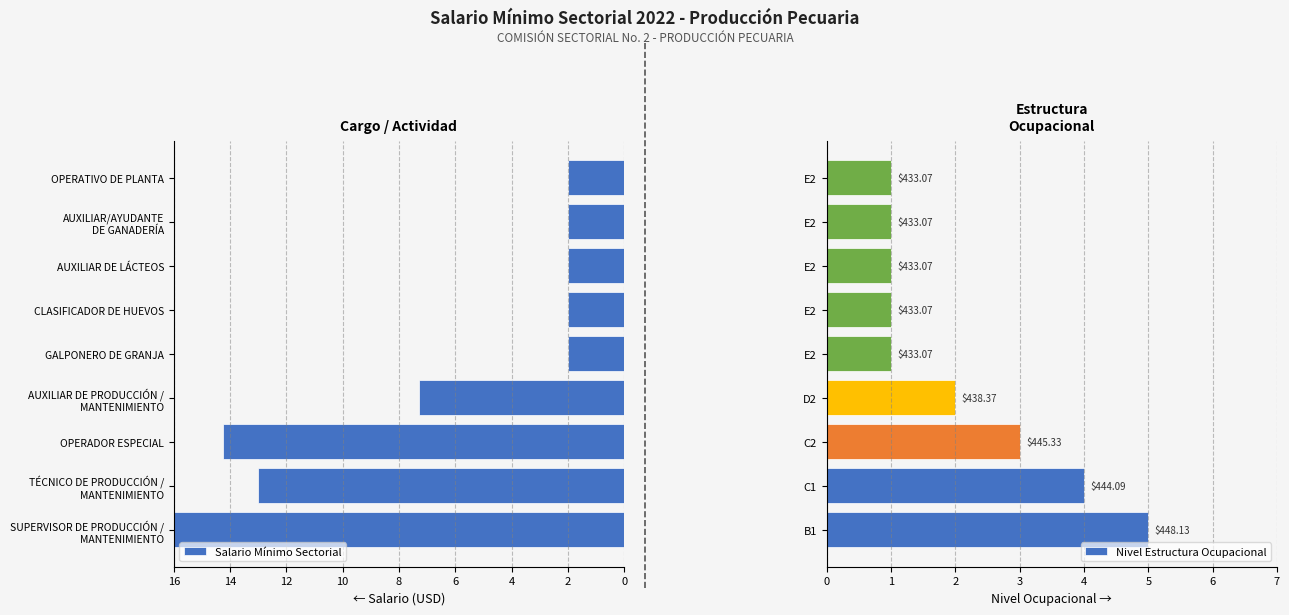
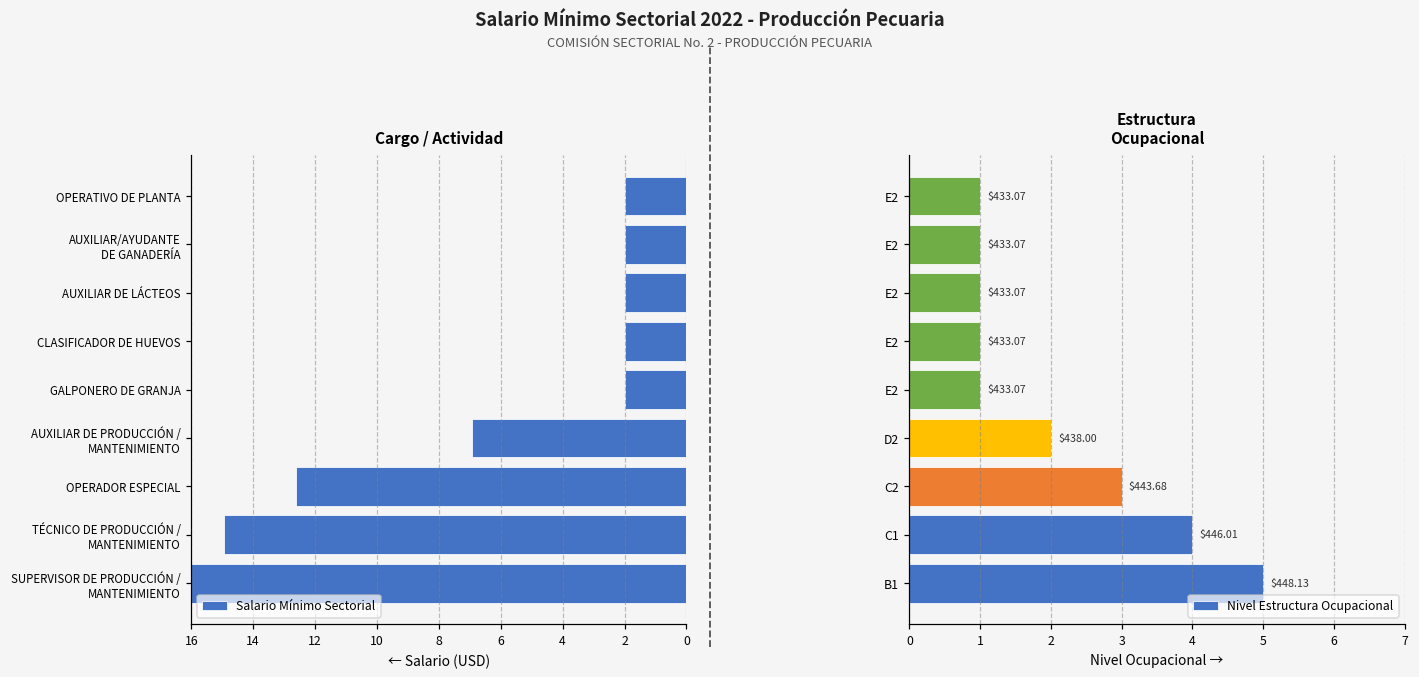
  {
    "Cargo / Actividad": {
-     "AUXILIAR DE PRODUCCIÓN / MANTENIMIENTO": "$438.37",
-     "OPERADOR ESPECIAL": "$445.33",
-     "TÉCNICO DE PRODUCCIÓN / MANTENIMIENTO": "$444.09"
+     "AUXILIAR DE PRODUCCIÓN / MANTENIMIENTO": "$438.00",
+     "OPERADOR ESPECIAL": "$443.68",
+     "TÉCNICO DE PRODUCCIÓN / MANTENIMIENTO": "$446.01"
    }
  }
